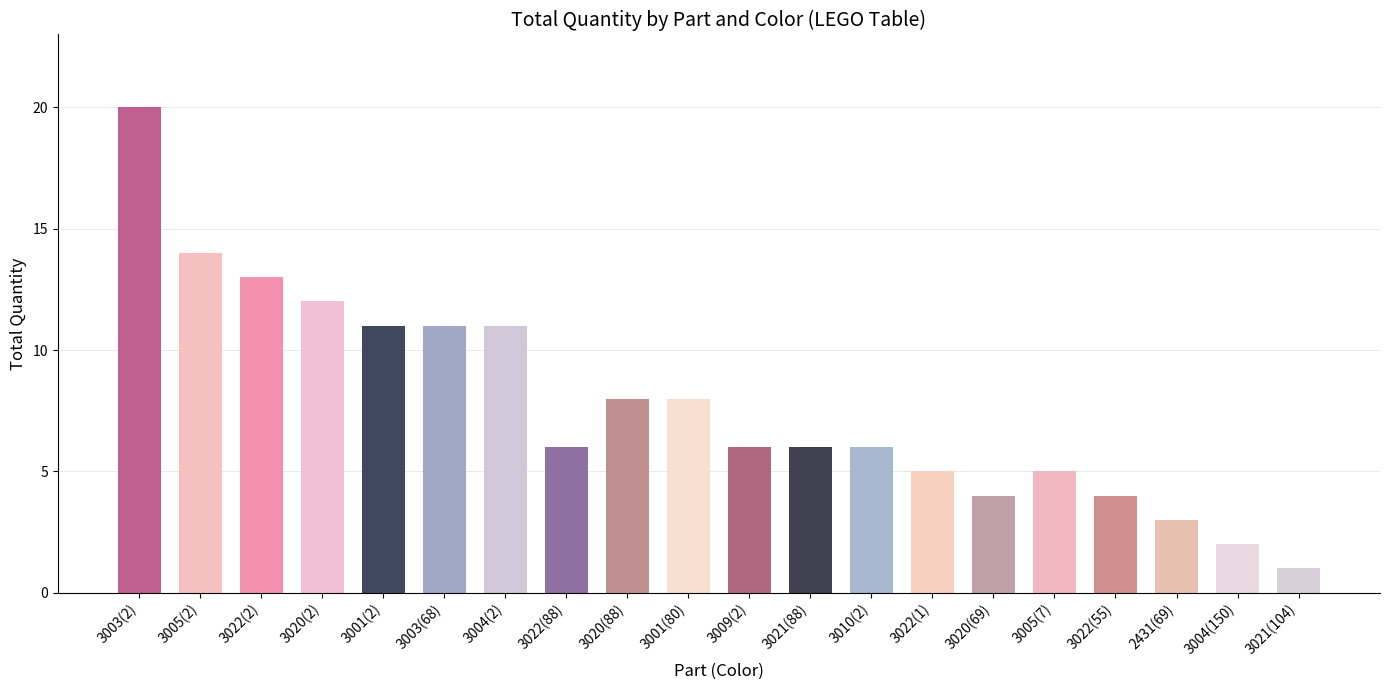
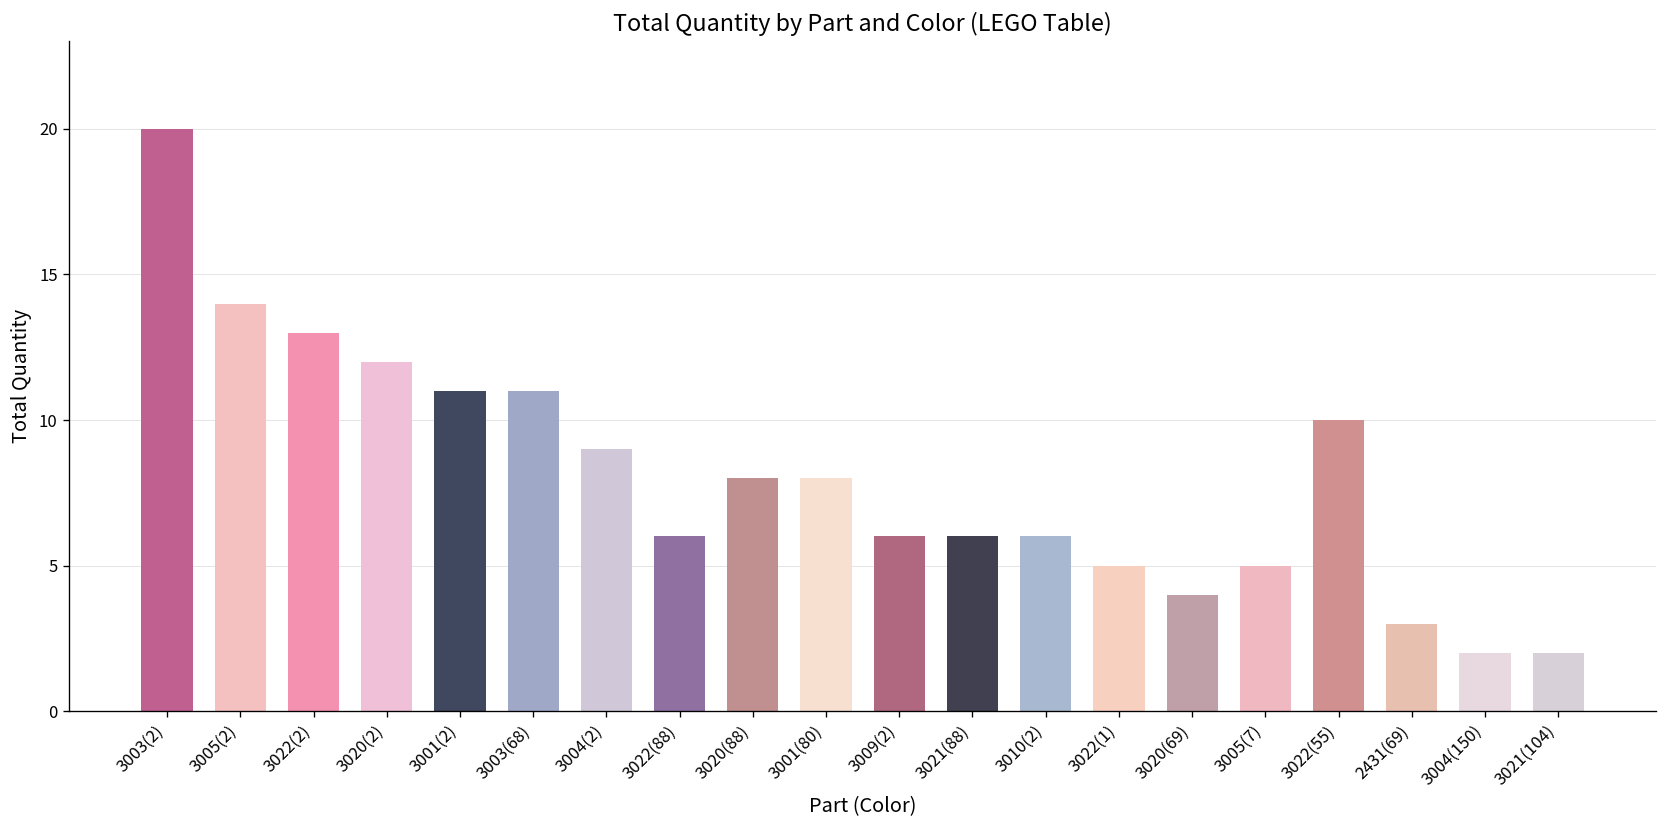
  {
    "3003(2)": 20,
    "3005(2)": 14,
    "3022(2)": 13,
    "3020(2)": 12,
    "3001(2)": 11,
    "3003(68)": 11,
-   "3004(2)": 11,
+   "3004(2)": 9,
    "3022(88)": 6,
    "3020(88)": 8,
    "3001(80)": 8,
    "3009(2)": 6,
    "3021(88)": 6,
    "3010(2)": 6,
    "3022(1)": 5,
    "3020(69)": 4,
    "3005(7)": 5,
-   "3022(55)": 4,
+   "3022(55)": 10,
    "2431(69)": 3,
    "3004(150)": 2,
-   "3021(104)": 1
+   "3021(104)": 2
  }
